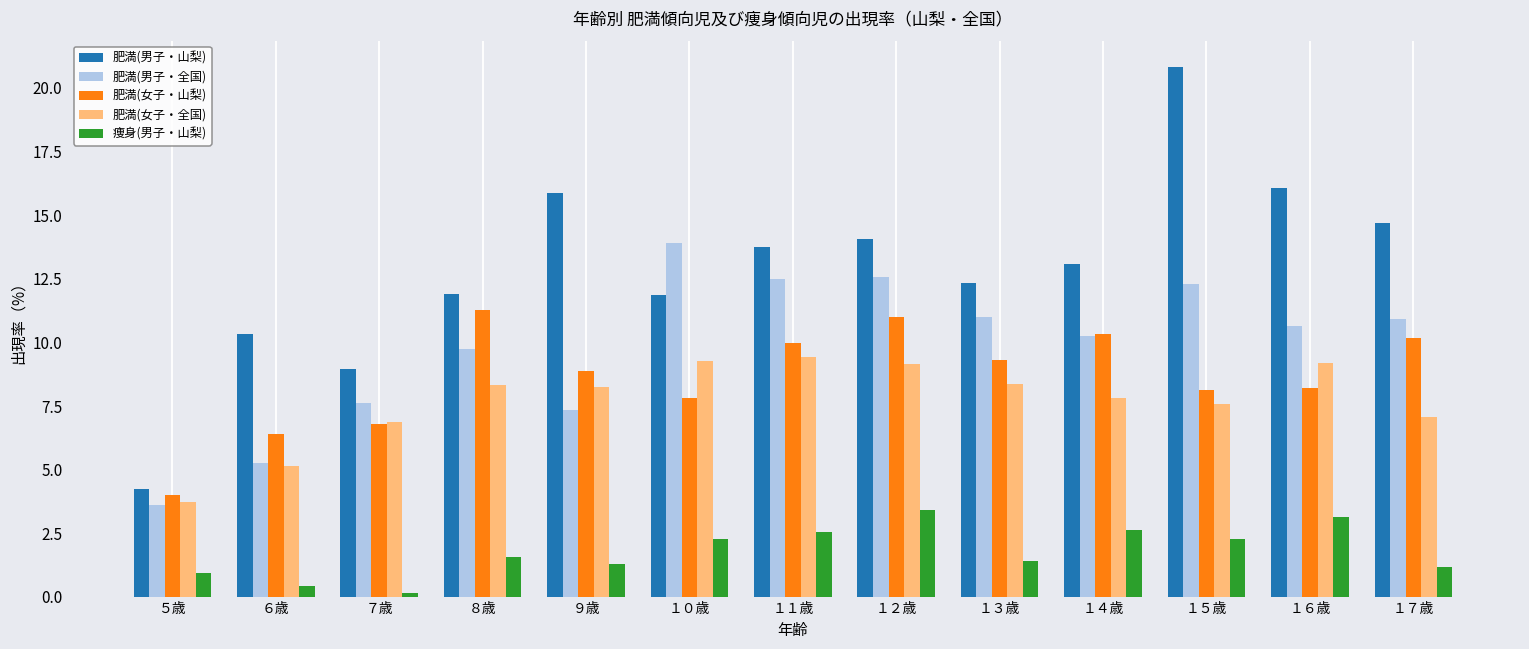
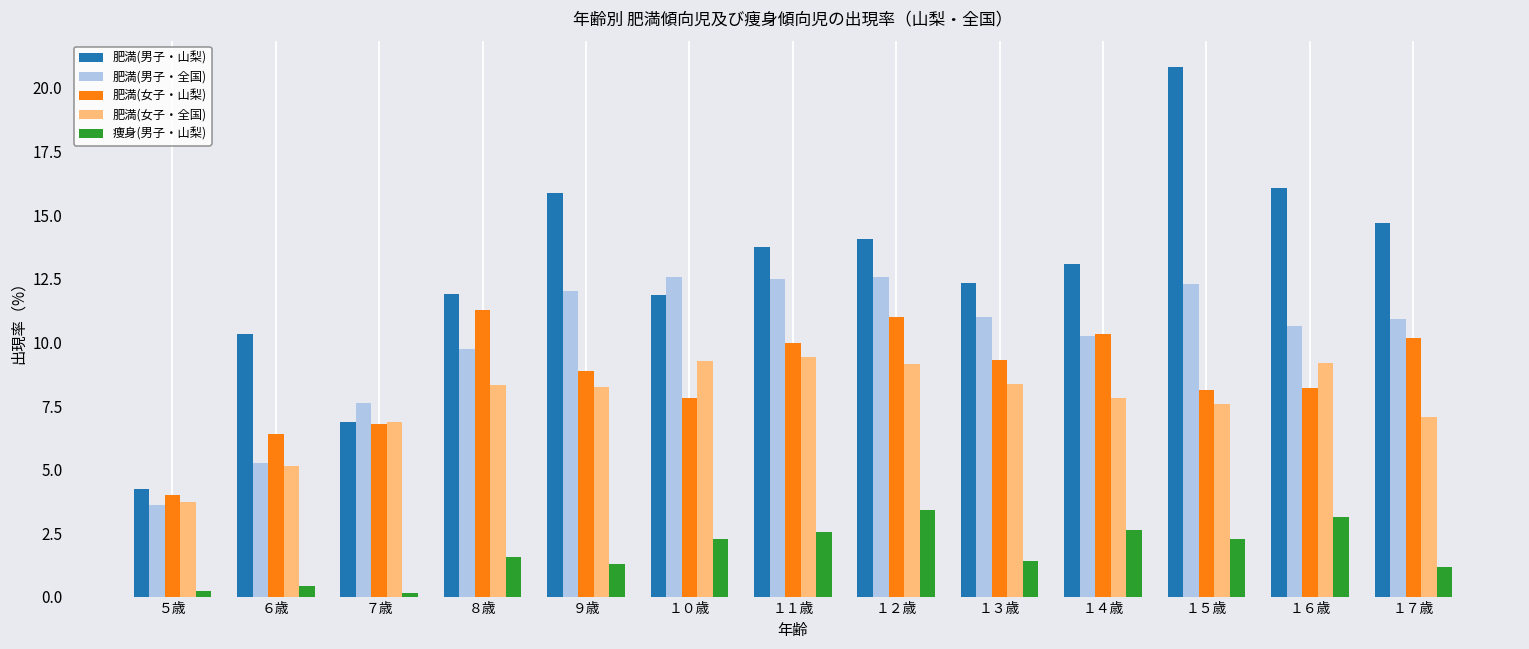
  {
    "肥満(男子・山梨)": {
      "５歳": 4.2,
      "６歳": 10.3,
-     "７歳": 9.0,
+     "７歳": 6.9,
      "８歳": 11.9,
      "９歳": 15.9,
      "１０歳": 11.9,
      "１１歳": 13.8,
      "１２歳": 14.1,
      "１３歳": 12.3,
      "１４歳": 13.1,
      "１５歳": 20.8,
      "１６歳": 16.1,
      "１７歳": 14.7
    },
    "肥満(男子・全国)": {
      "５歳": 3.6,
      "６歳": 5.3,
      "７歳": 7.6,
      "８歳": 9.8,
-     "９歳": 7.3,
-     "１０歳": 13.9,
+     "９歳": 12.0,
+     "１０歳": 12.6,
      "１１歳": 12.5,
      "１２歳": 12.6,
      "１３歳": 11.0,
      "１４歳": 10.3,
      "１５歳": 12.3,
      "１６歳": 10.6,
      "１７歳": 10.9
    },
    "肥満(女子・山梨)": {
      "５歳": 4.0,
      "６歳": 6.4,
      "７歳": 6.8,
      "８歳": 11.3,
      "９歳": 8.9,
      "１０歳": 7.8,
      "１１歳": 10.0,
      "１２歳": 11.0,
      "１３歳": 9.3,
      "１４歳": 10.3,
      "１５歳": 8.1,
      "１６歳": 8.2,
      "１７歳": 10.2
    },
    "肥満(女子・全国)": {
      "５歳": 3.7,
      "６歳": 5.2,
      "７歳": 6.9,
      "８歳": 8.3,
      "９歳": 8.2,
      "１０歳": 9.3,
      "１１歳": 9.4,
      "１２歳": 9.2,
      "１３歳": 8.4,
      "１４歳": 7.8,
      "１５歳": 7.6,
      "１６歳": 9.2,
      "１７歳": 7.1
    },
    "痩身(男子・山梨)": {
-     "５歳": 0.9,
+     "５歳": 0.2,
      "６歳": 0.4,
      "７歳": 0.2,
      "８歳": 1.6,
      "９歳": 1.3,
      "１０歳": 2.3,
      "１１歳": 2.6,
      "１２歳": 3.4,
      "１３歳": 1.4,
      "１４歳": 2.6,
      "１５歳": 2.3,
      "１６歳": 3.2,
      "１７歳": 1.2
    }
  }
